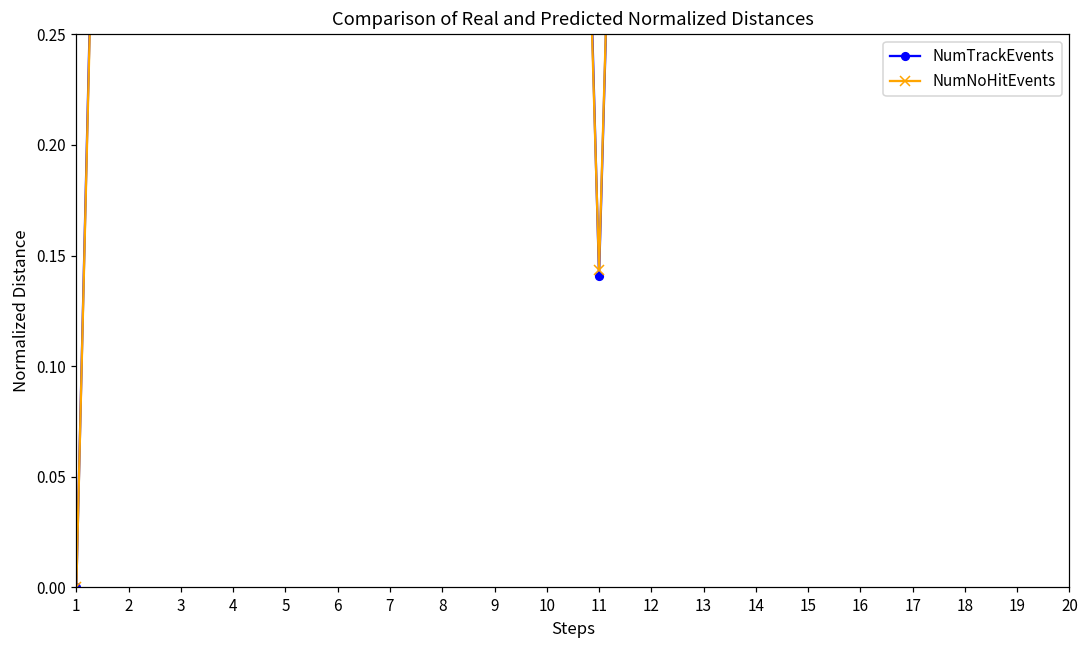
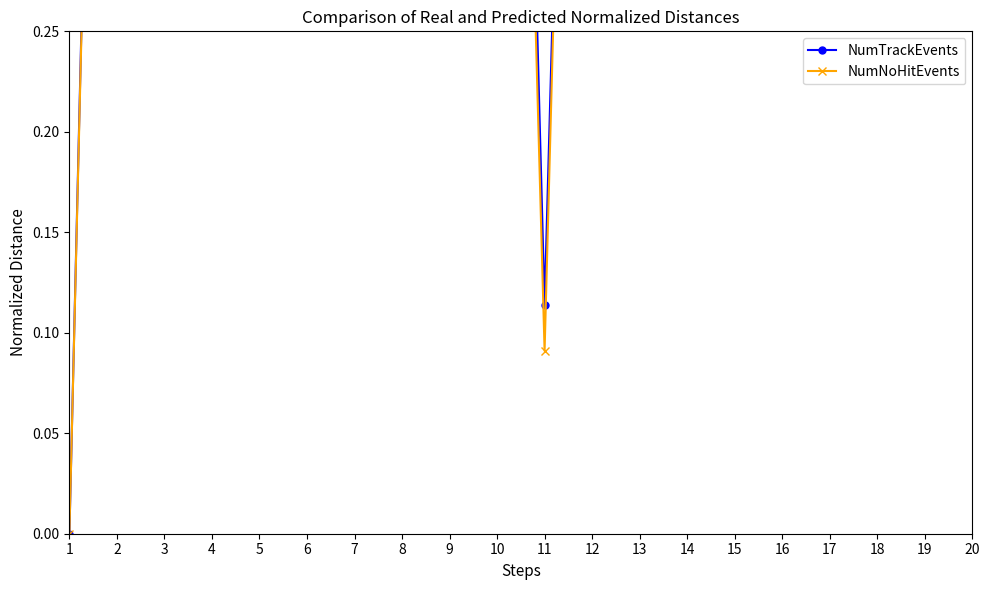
  {
    "NumTrackEvents": {
-     "11": 0.141
+     "11": 0.114
    },
    "NumNoHitEvents": {
-     "11": 0.143
+     "11": 0.091
    }
  }
